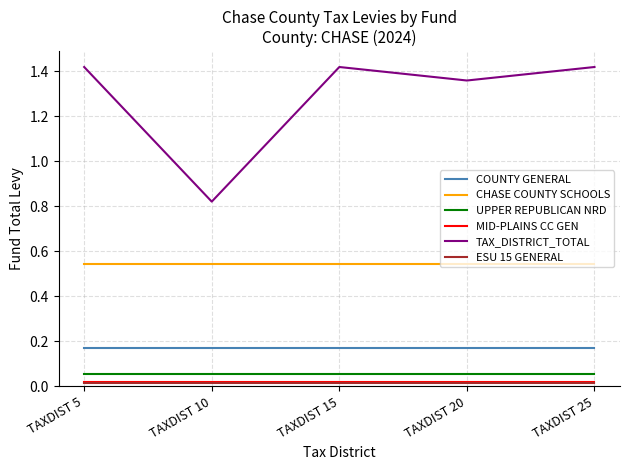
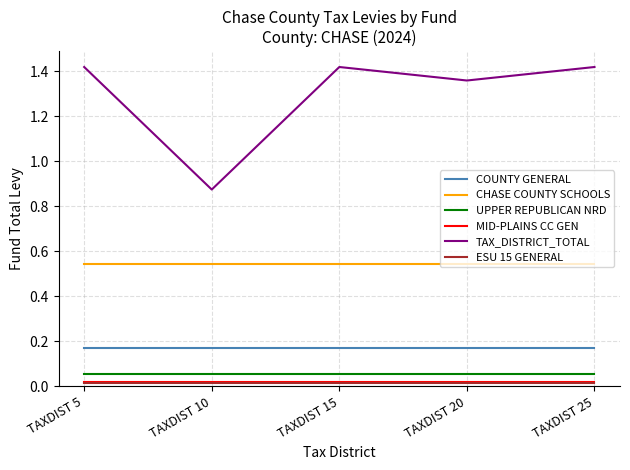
  {
    "COUNTY GENERAL": {
      "TAXDIST 5": 0.17,
      "TAXDIST 10": 0.17,
      "TAXDIST 15": 0.17,
      "TAXDIST 20": 0.17,
      "TAXDIST 25": 0.17
    },
    "CHASE COUNTY SCHOOLS": {
      "TAXDIST 5": 0.55,
      "TAXDIST 10": 0.55,
      "TAXDIST 15": 0.55
    },
    "UPPER REPUBLICAN NRD": {
      "TAXDIST 5": 0.06,
      "TAXDIST 10": 0.06,
      "TAXDIST 15": 0.06,
      "TAXDIST 20": 0.06,
      "TAXDIST 25": 0.06
    },
    "TAX_DISTRICT_TOTAL": {
      "TAXDIST 5": 1.42,
-     "TAXDIST 10": 0.82,
+     "TAXDIST 10": 0.87,
      "TAXDIST 15": 1.42,
      "TAXDIST 20": 1.36,
      "TAXDIST 25": 1.42
    }
  }
